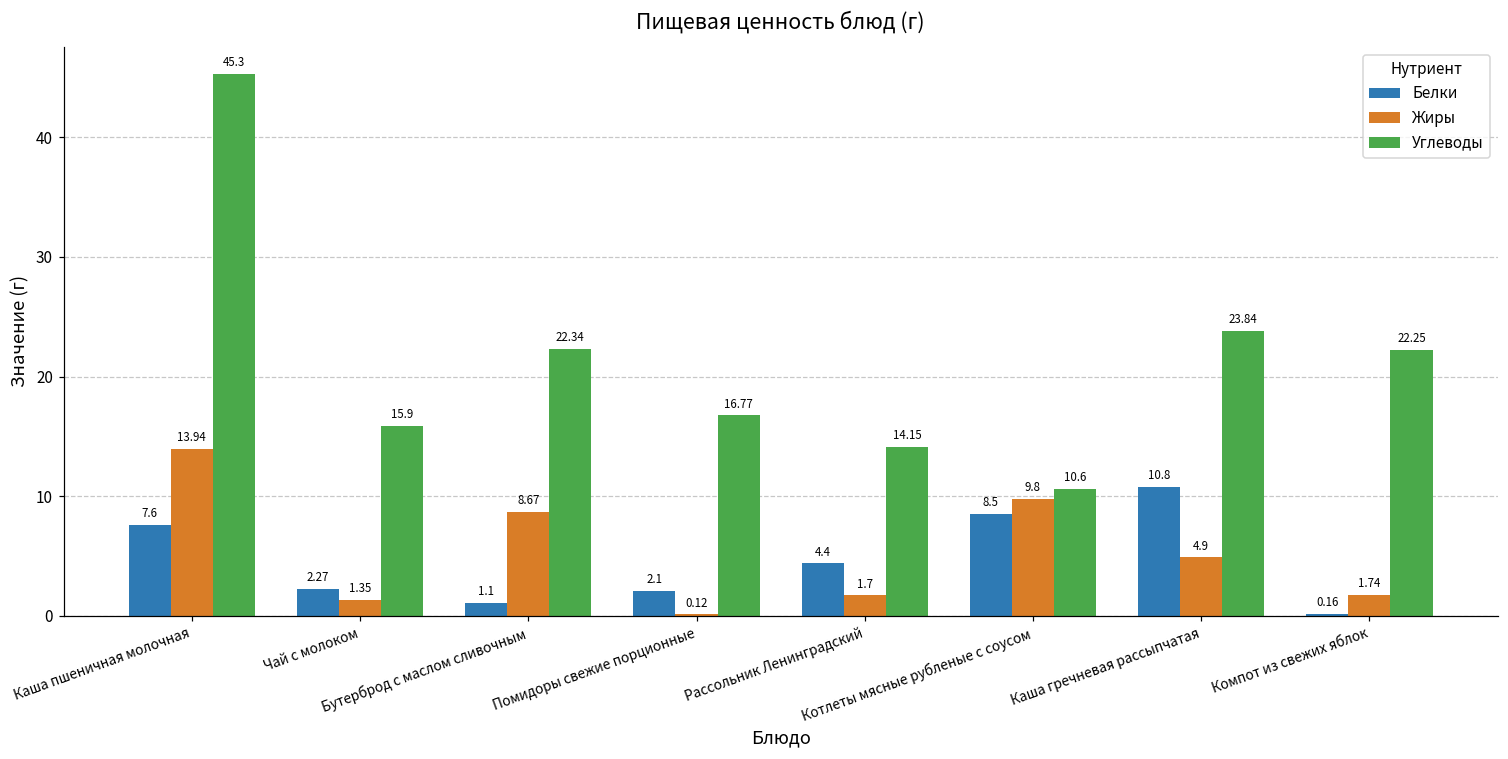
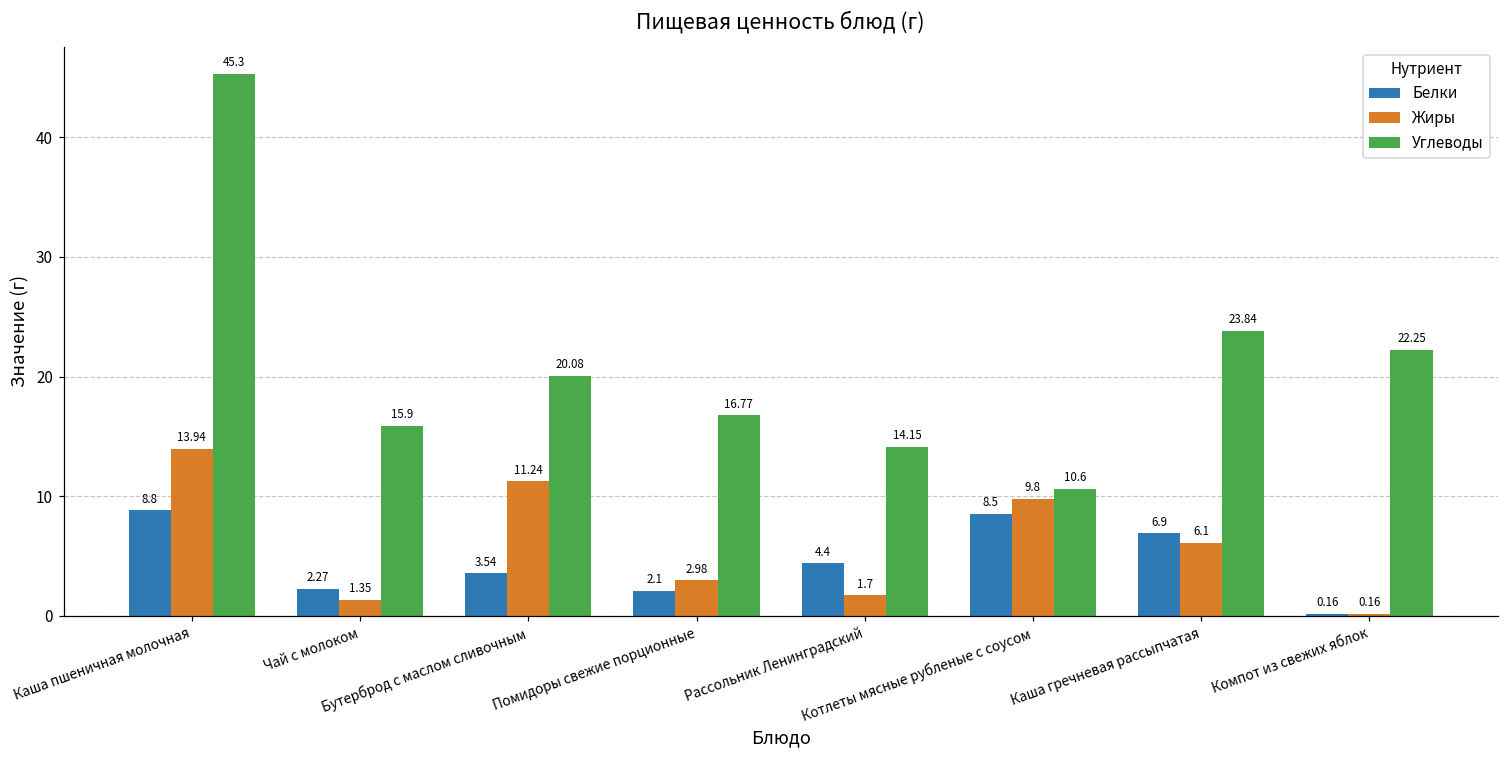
  {
    "Белки": {
-     "Каша пшеничная молочная": 7.6,
+     "Каша пшеничная молочная": 8.8,
      "Чай с молоком": 2.27,
-     "Бутерброд с маслом сливочным": 1.1,
+     "Бутерброд с маслом сливочным": 3.54,
      "Помидоры свежие порционные": 2.1,
      "Рассольник Ленинградский": 4.4,
      "Котлеты мясные рубленые с соусом": 8.5,
-     "Каша гречневая рассыпчатая": 10.8,
+     "Каша гречневая рассыпчатая": 6.9,
      "Компот из свежих яблок": 0.16
    },
    "Жиры": {
      "Каша пшеничная молочная": 13.94,
      "Чай с молоком": 1.35,
-     "Бутерброд с маслом сливочным": 8.67,
-     "Помидоры свежие порционные": 0.12,
+     "Бутерброд с маслом сливочным": 11.24,
+     "Помидоры свежие порционные": 2.98,
      "Рассольник Ленинградский": 1.7,
      "Котлеты мясные рубленые с соусом": 9.8,
-     "Каша гречневая рассыпчатая": 4.9,
-     "Компот из свежих яблок": 1.74
+     "Каша гречневая рассыпчатая": 6.1,
+     "Компот из свежих яблок": 0.16
    },
    "Углеводы": {
      "Каша пшеничная молочная": 45.3,
      "Чай с молоком": 15.9,
-     "Бутерброд с маслом сливочным": 22.34,
+     "Бутерброд с маслом сливочным": 20.08,
      "Помидоры свежие порционные": 16.77,
      "Рассольник Ленинградский": 14.15,
      "Котлеты мясные рубленые с соусом": 10.6,
      "Каша гречневая рассыпчатая": 23.84,
      "Компот из свежих яблок": 22.25
    }
  }
